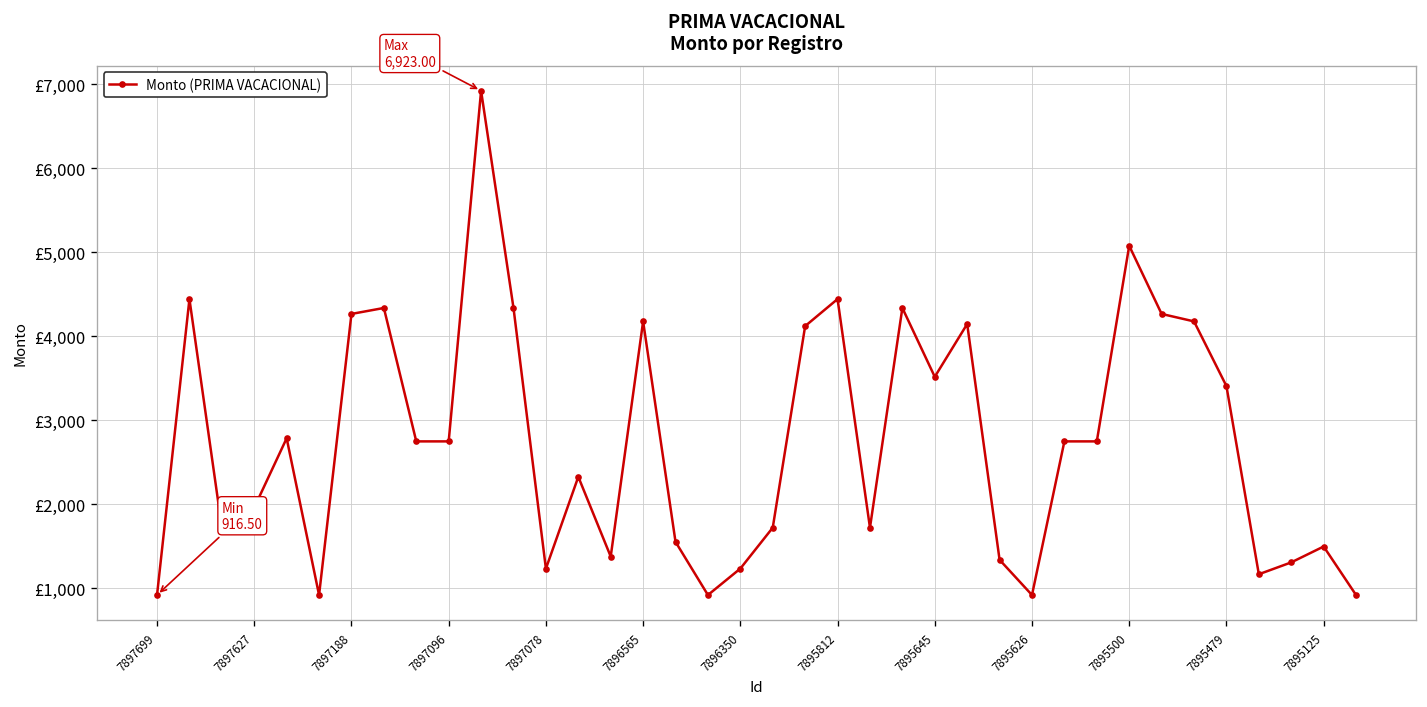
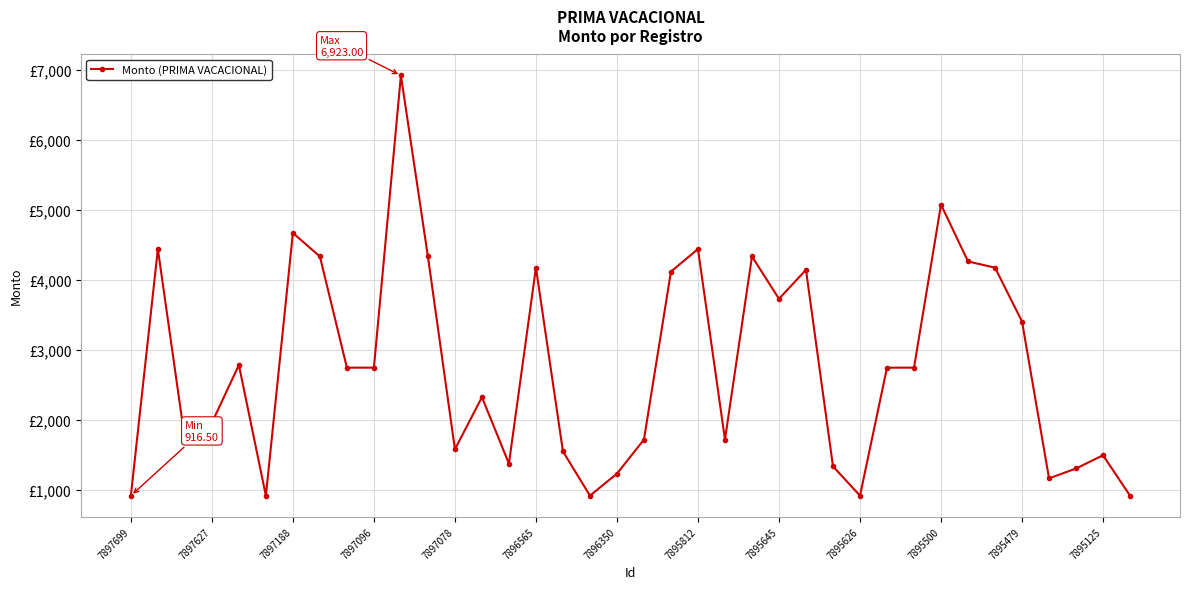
  {
    "7897699": "£900",
-   "7897188": "£4,300",
+   "7897188": "£4,700",
    "7897096": "£2,700",
-   "7897078": "£1,200",
+   "7897078": "£1,600",
    "7896565": "£4,200",
    "7896350": "£1,200",
    "7895812": "£4,400",
-   "7895645": "£3,500",
+   "7895645": "£3,700",
    "7895626": "£900",
    "7895500": "£5,100",
    "7895479": "£3,400",
    "7895125": "£1,500"
  }
